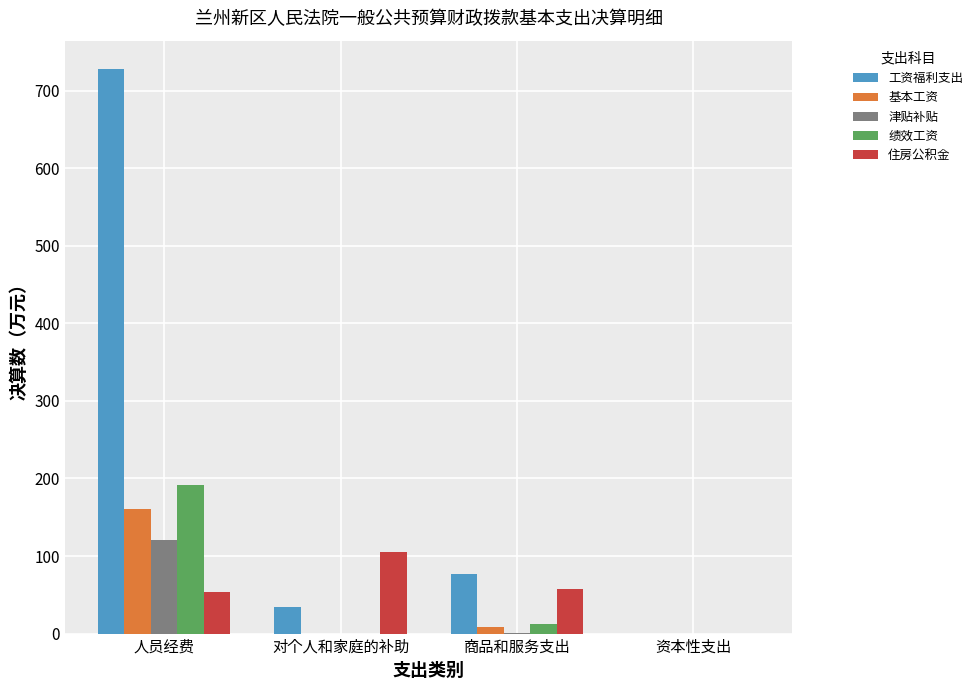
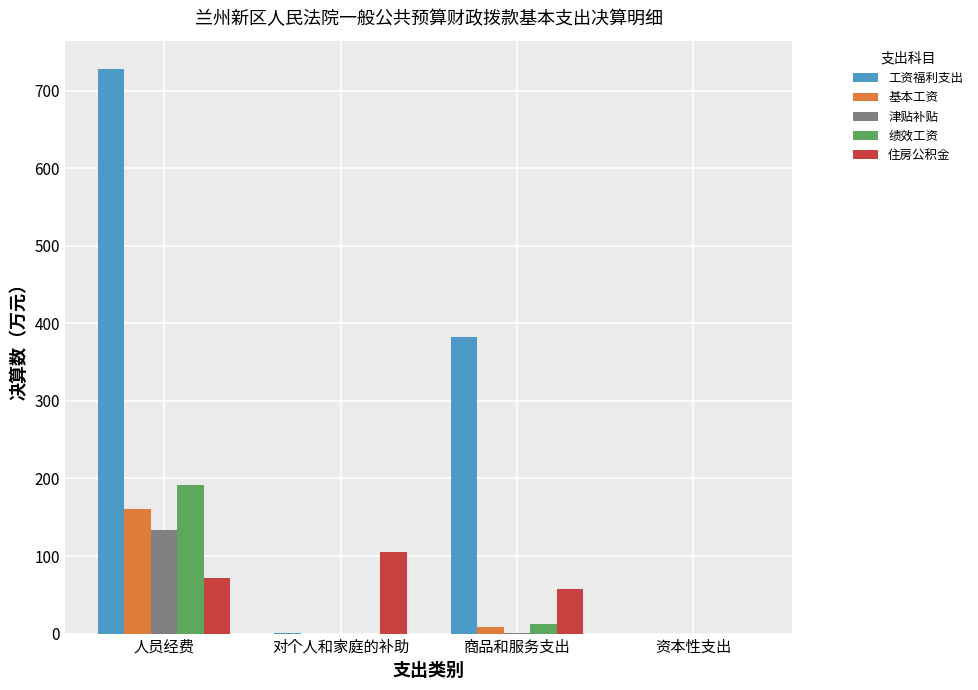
  {
    "工资福利支出": {
      "人员经费": 730,
-     "对个人和家庭的补助": 30,
-     "商品和服务支出": 80,
+     "对个人和家庭的补助": 0,
+     "商品和服务支出": 380,
      "资本性支出": 0
    },
    "基本工资": {
      "人员经费": 160,
      "对个人和家庭的补助": 0,
      "商品和服务支出": 10,
      "资本性支出": 0
    },
    "津贴补贴": {
-     "人员经费": 120,
+     "人员经费": 130,
      "对个人和家庭的补助": 0,
      "资本性支出": 0
    },
    "绩效工资": {
      "人员经费": 190,
      "对个人和家庭的补助": 0,
      "商品和服务支出": 10,
      "资本性支出": 0
    },
    "住房公积金": {
-     "人员经费": 50,
+     "人员经费": 70,
      "对个人和家庭的补助": 110,
      "商品和服务支出": 60,
      "资本性支出": 0
    }
  }
